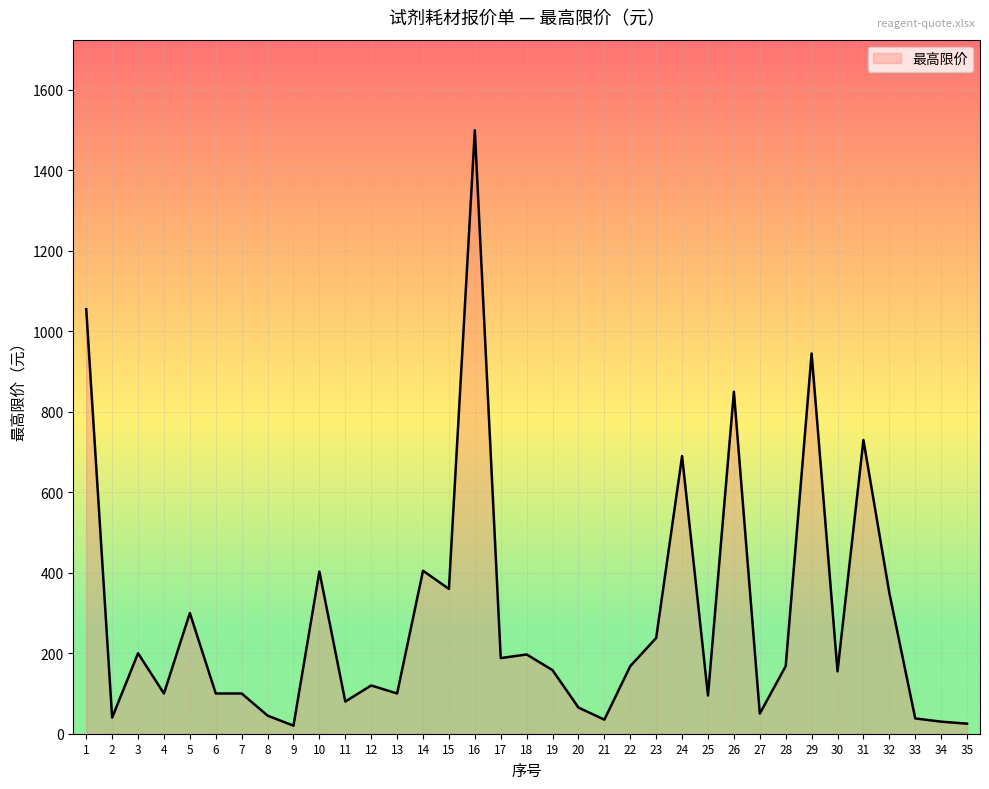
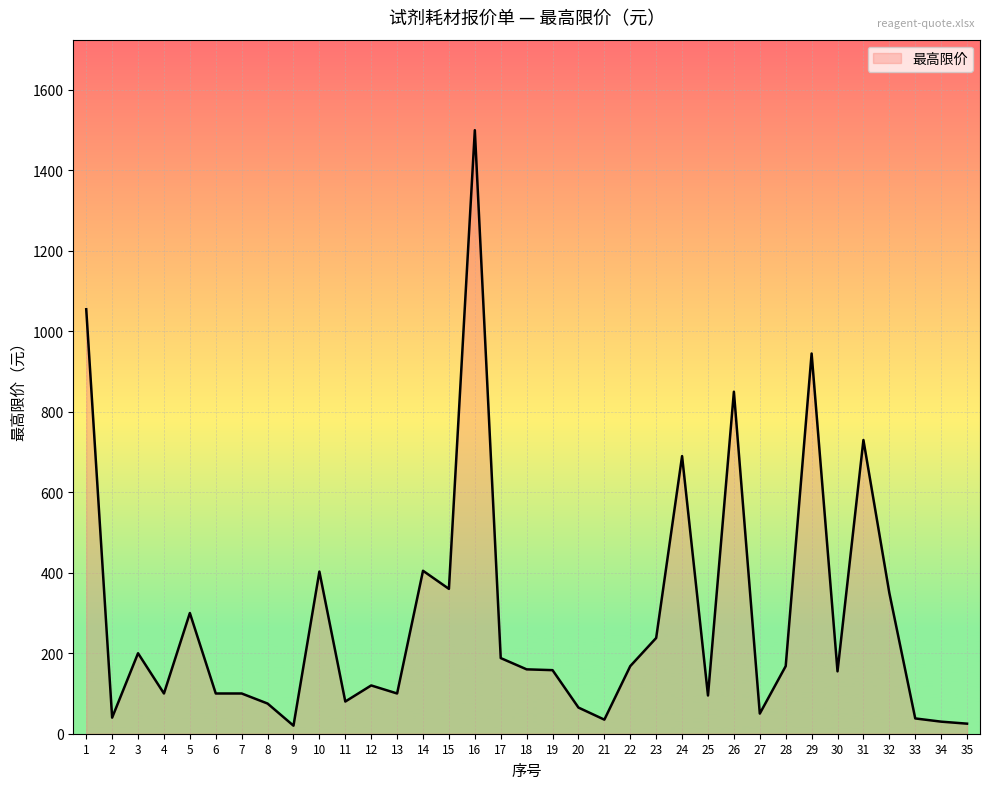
  {
    "1": 1060,
    "2": 40,
    "3": 200,
    "4": 100,
    "5": 300,
    "6": 100,
    "7": 100,
-   "8": 50,
+   "8": 80,
    "9": 20,
    "10": 400,
    "11": 80,
    "12": 120,
    "13": 100,
    "14": 410,
    "15": 360,
    "16": 1500,
    "17": 190,
-   "18": 200,
+   "18": 160,
    "19": 160,
    "20": 70,
    "21": 40,
    "22": 170,
    "23": 240,
    "24": 690,
    "25": 100,
    "26": 850,
    "27": 50,
    "28": 170,
    "29": 950,
    "30": 160,
    "31": 730,
    "32": 350,
    "33": 40,
    "34": 30,
    "35": 30
  }
